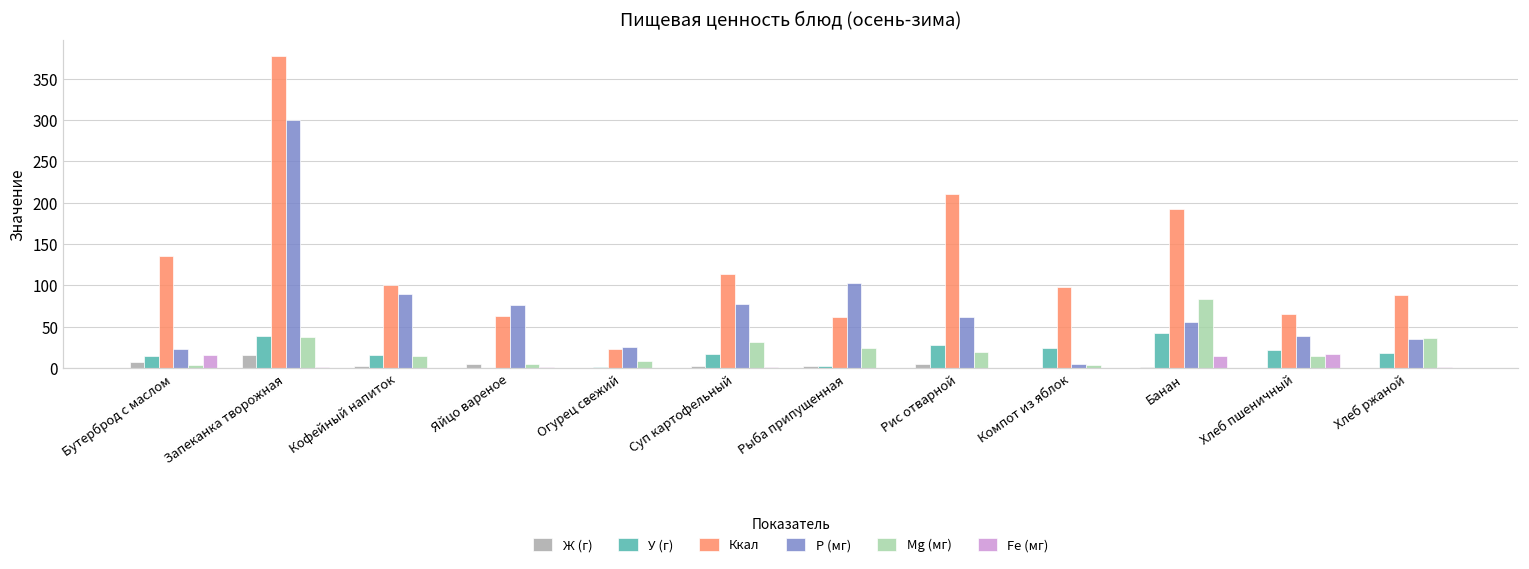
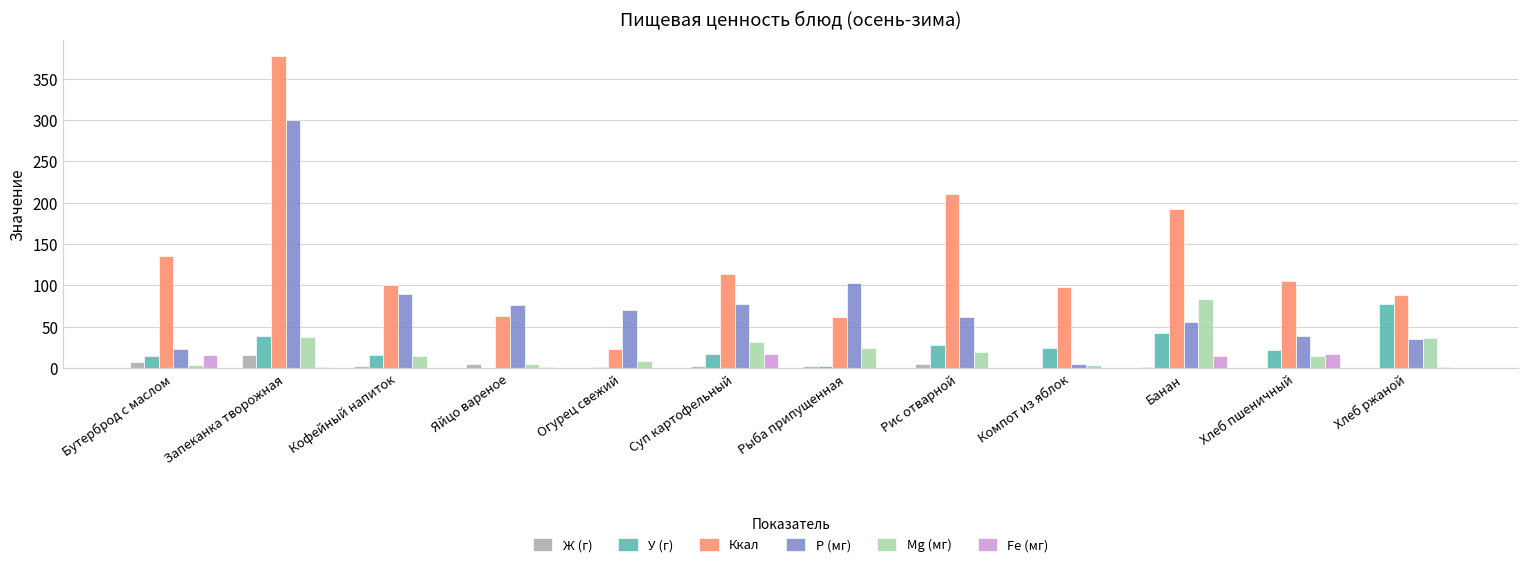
  {
    "У (г)": {
      "Бутерброд с маслом": 10,
      "Запеканка творожная": 40,
      "Кофейный напиток": 20,
      "Суп картофельный": 20,
      "Рис отварной": 30,
      "Компот из яблок": 20,
      "Банан": 40,
      "Хлеб пшеничный": 20,
-     "Хлеб ржаной": 20
+     "Хлеб ржаной": 80
    },
    "Ккал": {
      "Бутерброд с маслом": 140,
      "Запеканка творожная": 380,
      "Кофейный напиток": 100,
      "Яйцо вареное": 60,
      "Огурец свежий": 20,
      "Суп картофельный": 110,
      "Рыба припущенная": 60,
      "Рис отварной": 210,
      "Компот из яблок": 100,
      "Банан": 190,
-     "Хлеб пшеничный": 70,
+     "Хлеб пшеничный": 110,
      "Хлеб ржаной": 90
    },
    "Р (мг)": {
      "Бутерброд с маслом": 20,
      "Запеканка творожная": 300,
      "Кофейный напиток": 90,
      "Яйцо вареное": 80,
-     "Огурец свежий": 30,
+     "Огурец свежий": 70,
      "Суп картофельный": 80,
      "Рыба припущенная": 100,
      "Рис отварной": 60,
      "Компот из яблок": 0,
      "Банан": 60,
      "Хлеб пшеничный": 40,
      "Хлеб ржаной": 30
    },
    "Fe (мг)": {
      "Бутерброд с маслом": 20,
-     "Суп картофельный": 0,
+     "Суп картофельный": 20,
      "Банан": 20,
      "Хлеб пшеничный": 20
    }
  }
